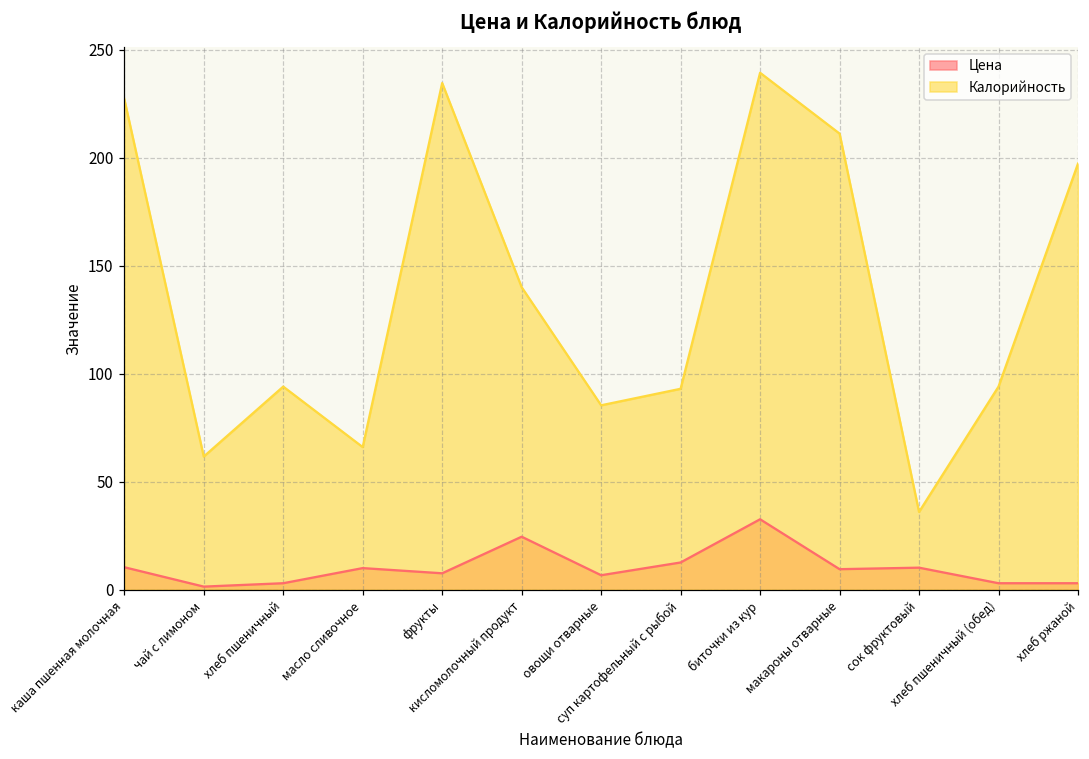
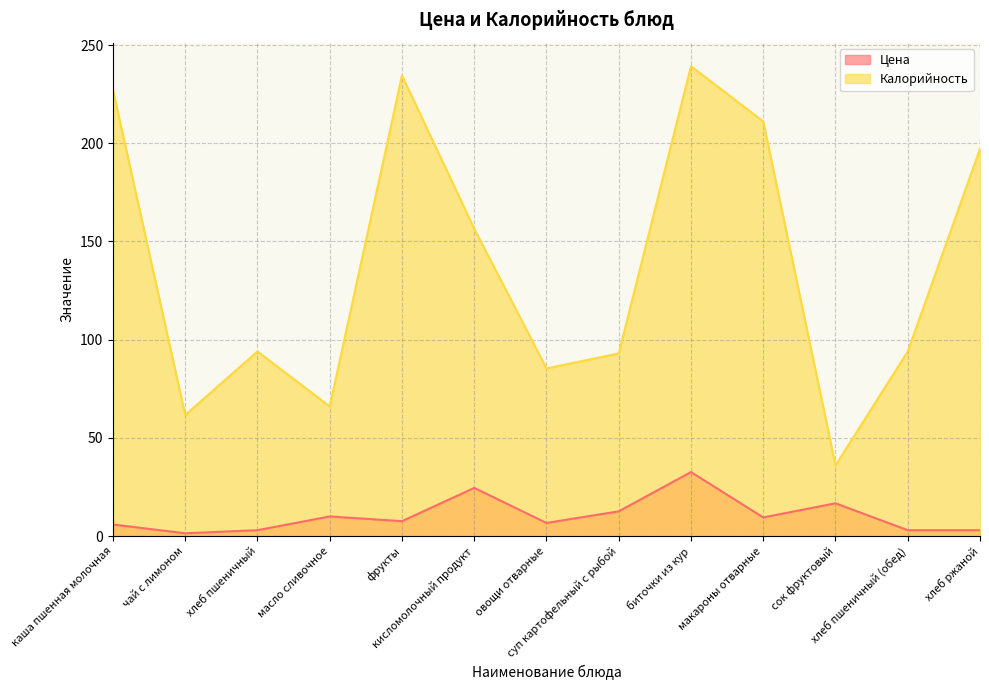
  {
    "Цена": {
-     "каша пшенная молочная": 10,
+     "каша пшенная молочная": 6,
      "чай с лимоном": 1,
      "хлеб пшеничный": 3,
      "масло сливочное": 10,
      "фрукты": 8,
      "кисломолочный продукт": 25,
      "овощи отварные": 7,
      "суп картофельный с рыбой": 13,
      "биточки из кур": 33,
      "макароны отварные": 10,
-     "сок фруктовый": 10,
+     "сок фруктовый": 17,
      "хлеб пшеничный (обед)": 3,
      "хлеб ржаной": 3
    },
    "Калорийность": {
      "каша пшенная молочная": 227,
      "чай с лимоном": 62,
      "хлеб пшеничный": 94,
      "масло сливочное": 66,
      "фрукты": 235,
-     "кисломолочный продукт": 140,
+     "кисломолочный продукт": 157,
      "овощи отварные": 85,
      "суп картофельный с рыбой": 93,
      "биточки из кур": 239,
      "макароны отварные": 211,
      "сок фруктовый": 36,
      "хлеб пшеничный (обед)": 94,
      "хлеб ржаной": 197
    }
  }
